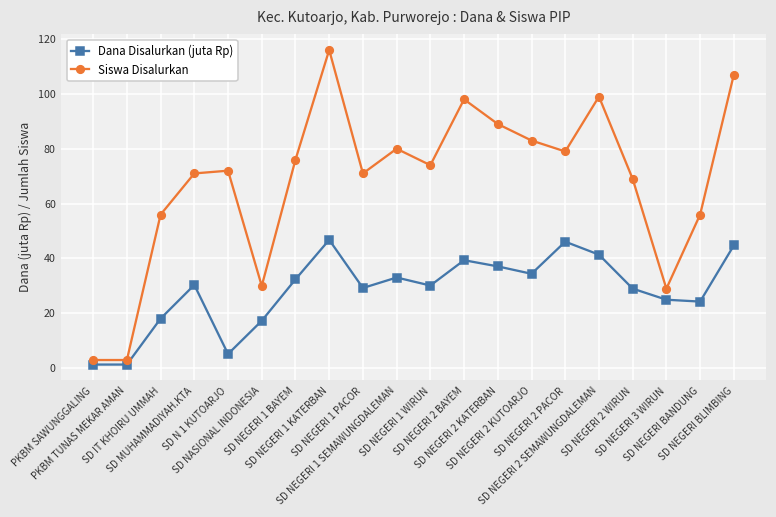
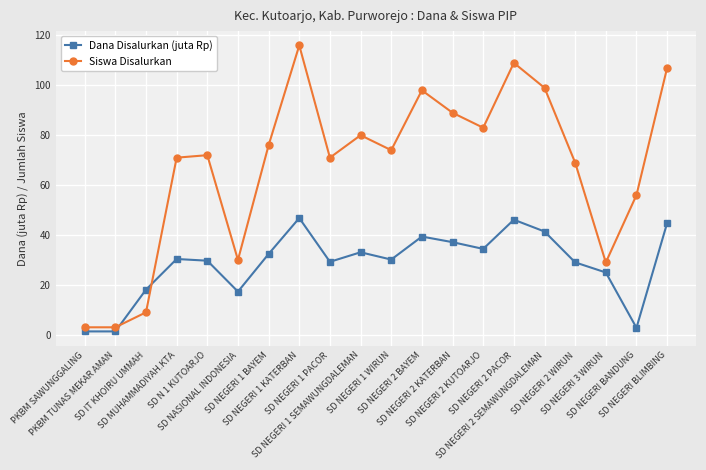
  {
    "Dana Disalurkan (juta Rp)": {
      "PKBM SAWUNGGALING": 1,
      "PKBM TUNAS MEKAR AMAN": 1,
      "SD IT KHOIRU UMMAH": 18,
      "SD MUHAMMADIYAH.KTA": 30,
-     "SD N 1 KUTOARJO": 5,
+     "SD N 1 KUTOARJO": 30,
      "SD NASIONAL INDONESIA": 17,
      "SD NEGERI 1 BAYEM": 32,
      "SD NEGERI 1 KATERBAN": 47,
      "SD NEGERI 1 PACOR": 29,
      "SD NEGERI 1 SEMAWUNGDALEMAN": 33,
      "SD NEGERI 1 WIRUN": 30,
      "SD NEGERI 2 BAYEM": 39,
      "SD NEGERI 2 KATERBAN": 37,
      "SD NEGERI 2 KUTOARJO": 34,
      "SD NEGERI 2 PACOR": 46,
      "SD NEGERI 2 SEMAWUNGDALEMAN": 41,
      "SD NEGERI 2 WIRUN": 29,
      "SD NEGERI 3 WIRUN": 25,
-     "SD NEGERI BANDUNG": 24,
+     "SD NEGERI BANDUNG": 3,
      "SD NEGERI BLIMBING": 45
    },
    "Siswa Disalurkan": {
      "PKBM SAWUNGGALING": 3,
      "PKBM TUNAS MEKAR AMAN": 3,
-     "SD IT KHOIRU UMMAH": 56,
+     "SD IT KHOIRU UMMAH": 9,
      "SD MUHAMMADIYAH.KTA": 71,
      "SD N 1 KUTOARJO": 72,
      "SD NASIONAL INDONESIA": 30,
      "SD NEGERI 1 BAYEM": 76,
      "SD NEGERI 1 KATERBAN": 116,
      "SD NEGERI 1 PACOR": 71,
      "SD NEGERI 1 SEMAWUNGDALEMAN": 80,
      "SD NEGERI 1 WIRUN": 74,
      "SD NEGERI 2 BAYEM": 98,
      "SD NEGERI 2 KATERBAN": 89,
      "SD NEGERI 2 KUTOARJO": 83,
-     "SD NEGERI 2 PACOR": 79,
+     "SD NEGERI 2 PACOR": 109,
      "SD NEGERI 2 SEMAWUNGDALEMAN": 99,
      "SD NEGERI 2 WIRUN": 69,
      "SD NEGERI 3 WIRUN": 29,
      "SD NEGERI BANDUNG": 56,
      "SD NEGERI BLIMBING": 107
    }
  }
